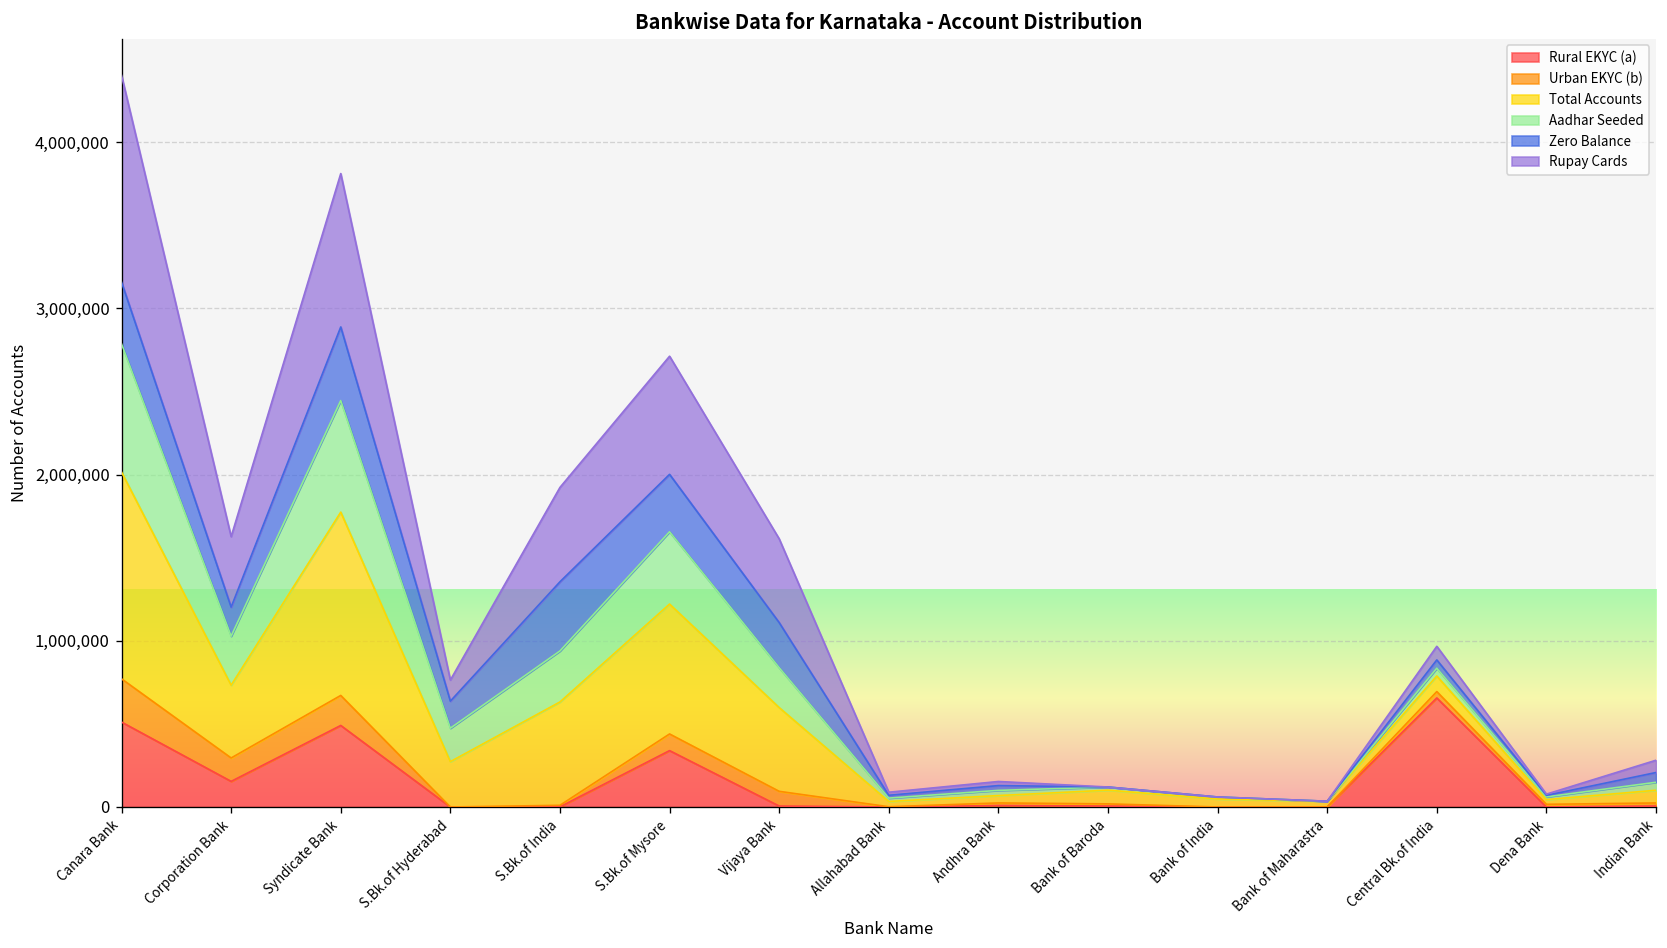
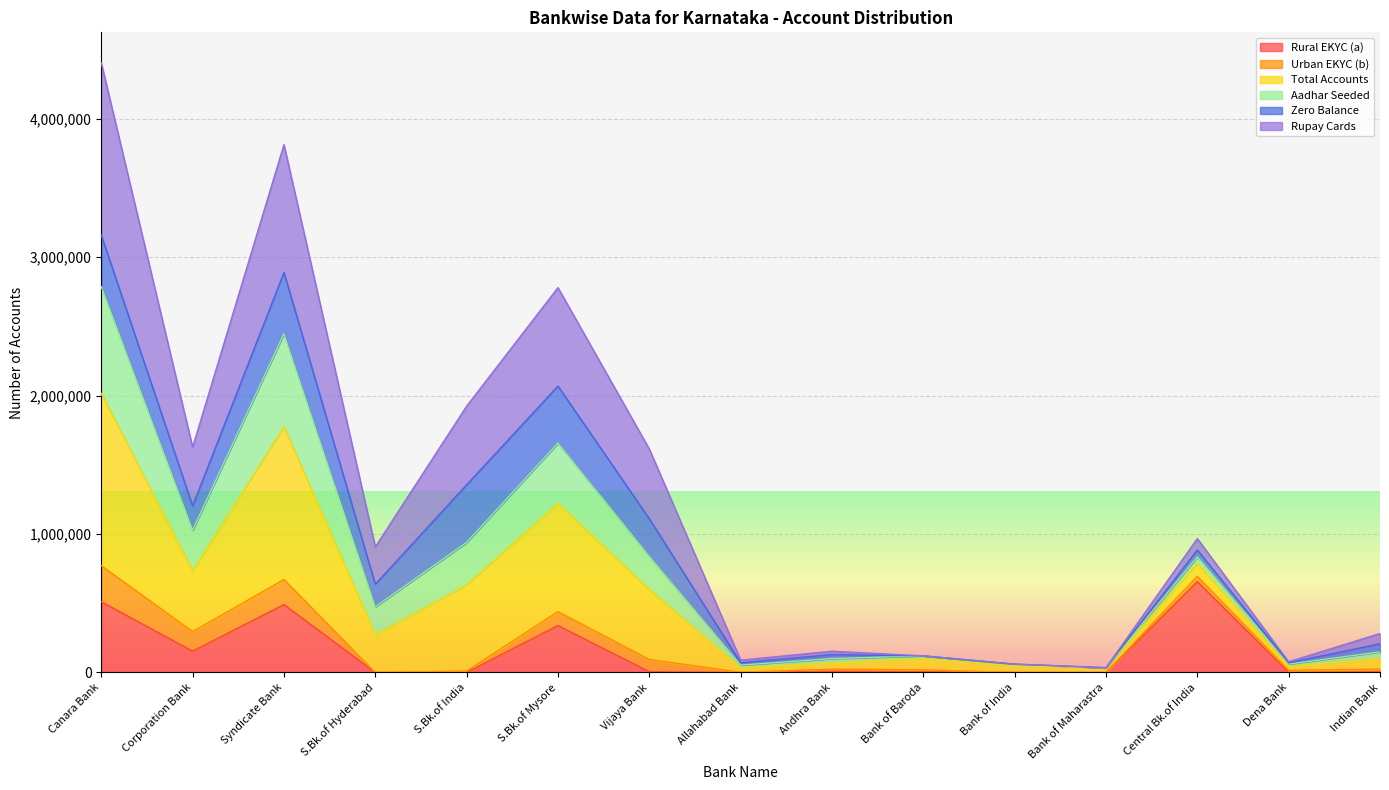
  {
    "Rural EKYC (a)": {
      "Canara Bank": "510,000",
      "Corporation Bank": "150,000",
      "Syndicate Bank": "490,000",
      "S.Bk.of Mysore": "340,000",
      "Vijaya Bank": "10,000",
      "Central Bk.of India": "660,000",
      "Indian Bank": "10,000"
    },
    "Urban EKYC (b)": {
      "Canara Bank": "260,000",
      "Corporation Bank": "140,000",
      "Syndicate Bank": "180,000",
      "S.Bk.of Mysore": "100,000",
      "Vijaya Bank": "90,000",
      "Central Bk.of India": "40,000",
      "Indian Bank": "20,000"
    },
    "Total Accounts": {
      "Canara Bank": "1,240,000",
      "Corporation Bank": "440,000",
      "Syndicate Bank": "1,100,000",
      "S.Bk.of Hyderabad": "270,000",
      "S.Bk.of India": "620,000",
      "S.Bk.of Mysore": "780,000",
      "Vijaya Bank": "500,000",
      "Allahabad Bank": "30,000",
      "Andhra Bank": "40,000",
      "Bank of Baroda": "80,000",
      "Central Bk.of India": "90,000",
      "Indian Bank": "80,000"
    },
    "Aadhar Seeded": {
      "Canara Bank": "770,000",
      "Corporation Bank": "290,000",
      "Syndicate Bank": "670,000",
      "S.Bk.of Hyderabad": "200,000",
      "S.Bk.of India": "310,000",
      "S.Bk.of Mysore": "440,000",
      "Vijaya Bank": "240,000",
      "Andhra Bank": "30,000",
      "Central Bk.of India": "50,000",
      "Indian Bank": "50,000"
    },
    "Zero Balance": {
      "Canara Bank": "370,000",
      "Corporation Bank": "170,000",
      "Syndicate Bank": "440,000",
      "S.Bk.of Hyderabad": "160,000",
      "S.Bk.of India": "420,000",
-     "S.Bk.of Mysore": "350,000",
+     "S.Bk.of Mysore": "410,000",
      "Vijaya Bank": "270,000",
      "Andhra Bank": "30,000",
      "Central Bk.of India": "50,000",
      "Indian Bank": "60,000"
    },
    "Rupay Cards": {
      "Canara Bank": "1,240,000",
      "Corporation Bank": "420,000",
      "Syndicate Bank": "920,000",
-     "S.Bk.of Hyderabad": "130,000",
+     "S.Bk.of Hyderabad": "270,000",
      "S.Bk.of India": "570,000",
      "S.Bk.of Mysore": "710,000",
      "Vijaya Bank": "500,000",
      "Andhra Bank": "20,000",
      "Central Bk.of India": "80,000",
      "Indian Bank": "70,000"
    }
  }
